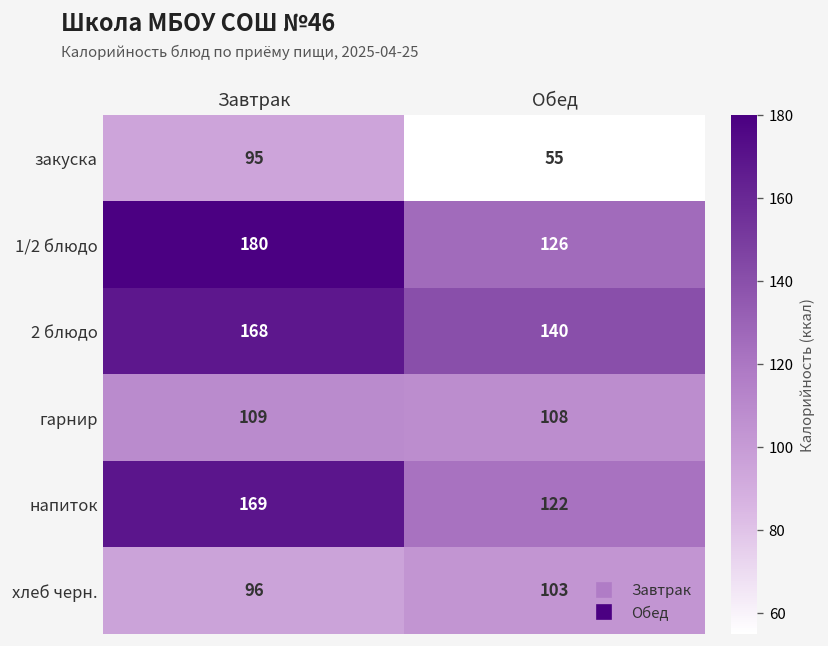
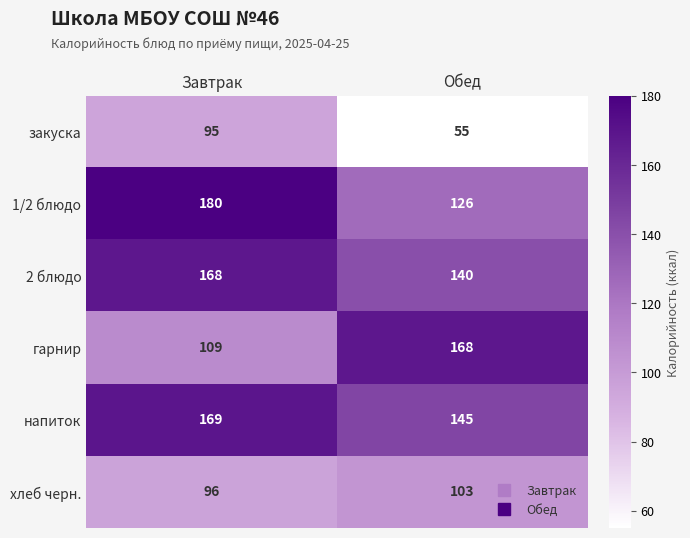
  {
    "закуска": {
      "Завтрак": 95,
      "Обед": 55
    },
    "1/2 блюдо": {
      "Завтрак": 180,
      "Обед": 126
    },
    "2 блюдо": {
      "Завтрак": 168,
      "Обед": 140
    },
    "гарнир": {
      "Завтрак": 109,
-     "Обед": 108
+     "Обед": 168
    },
    "напиток": {
      "Завтрак": 169,
-     "Обед": 122
+     "Обед": 145
    },
    "хлеб черн.": {
      "Завтрак": 96,
      "Обед": 103
    }
  }
